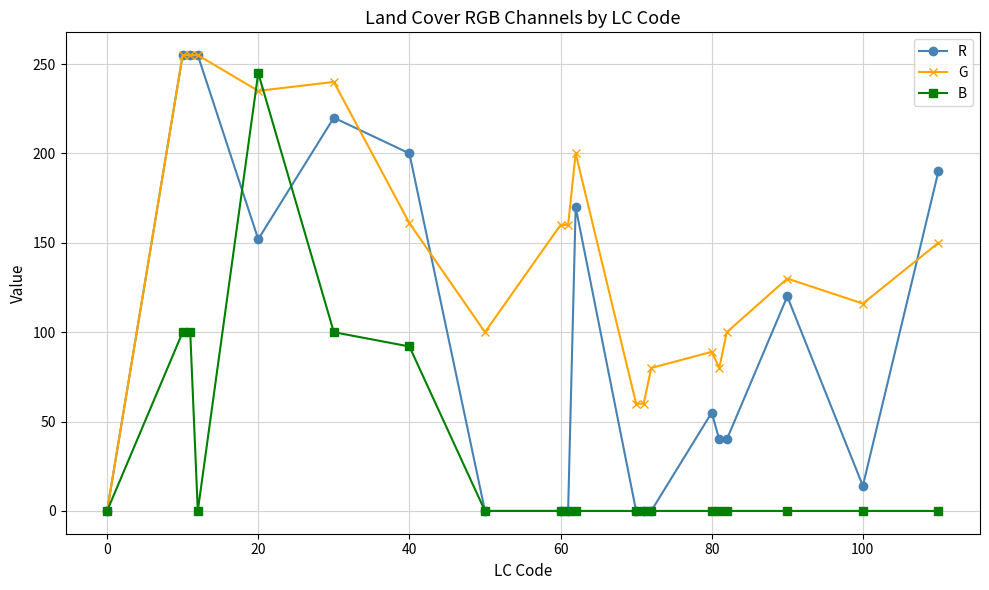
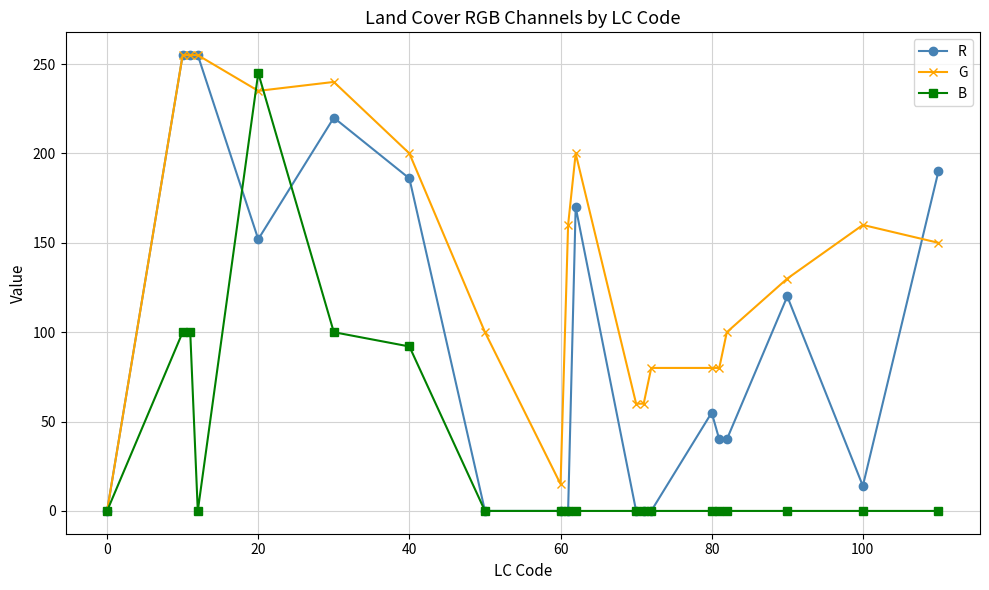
  {
    "R": {
      "20": 152,
-     "40": 200,
+     "40": 186,
      "80": 55,
      "100": 14
    },
    "G": {
      "20": 235,
-     "40": 161,
-     "60": 160,
-     "80": 89,
-     "100": 116
+     "40": 200,
+     "60": 15,
+     "80": 80,
+     "100": 160
    },
    "B": {
      "20": 245,
      "40": 92,
      "80": 0,
      "100": 0
    }
  }
